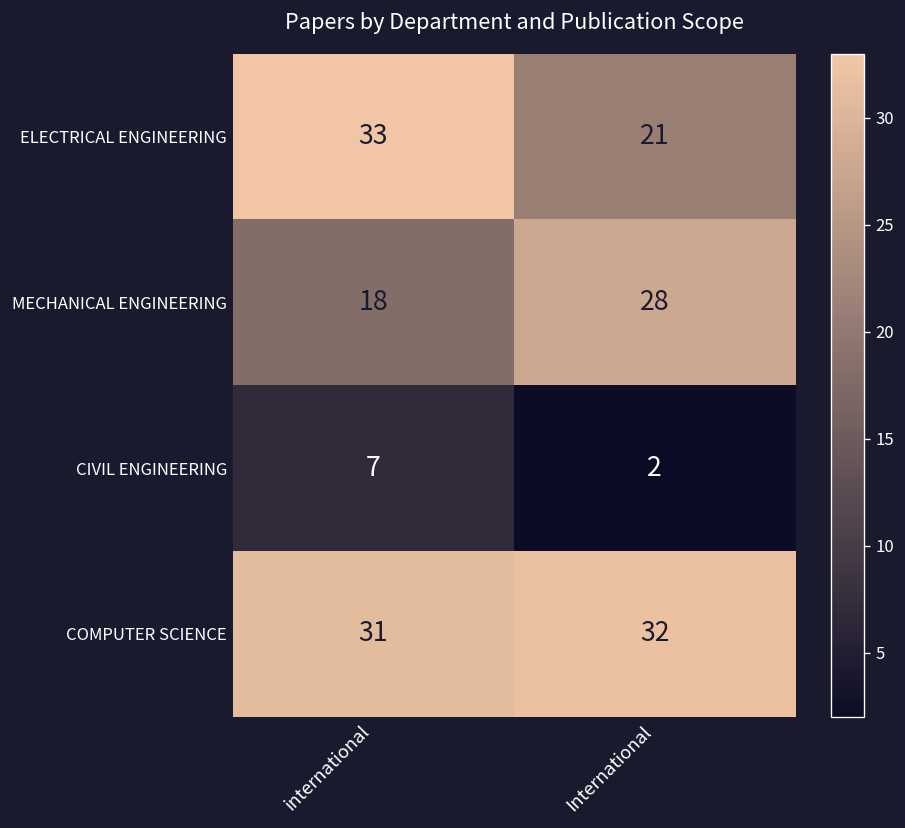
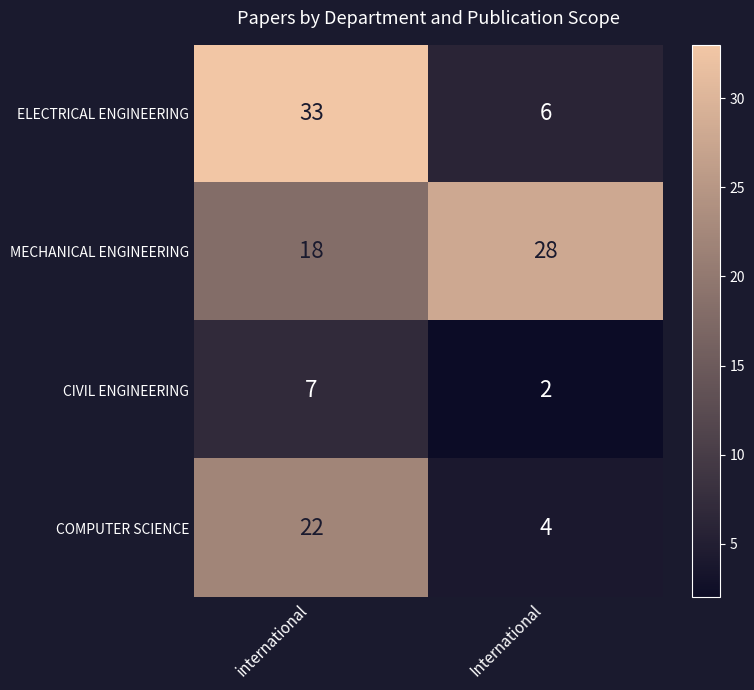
  {
    "ELECTRICAL ENGINEERING": {
      "international": 33,
-     "International": 21
+     "International": 6
    },
    "MECHANICAL ENGINEERING": {
      "international": 18,
      "International": 28
    },
    "CIVIL ENGINEERING": {
      "international": 7,
      "International": 2
    },
    "COMPUTER SCIENCE": {
-     "international": 31,
-     "International": 32
+     "international": 22,
+     "International": 4
    }
  }
